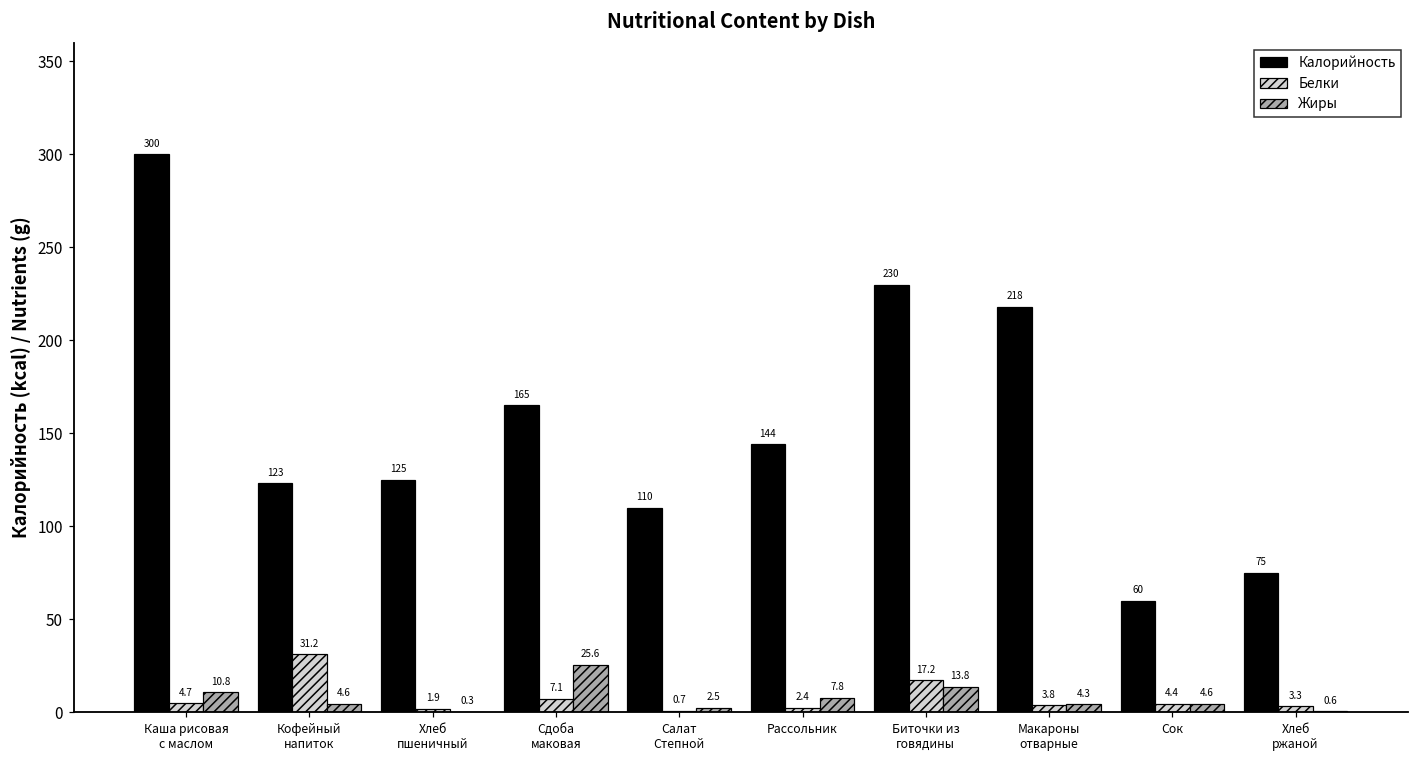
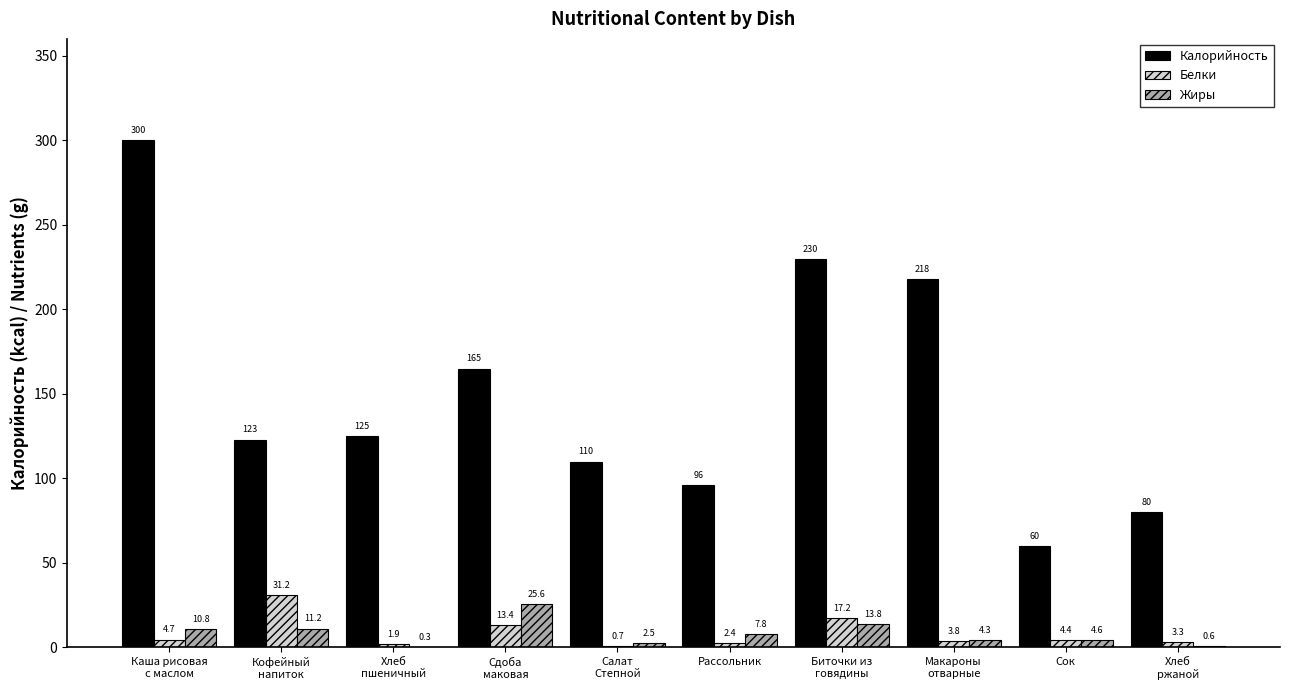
  {
    "Калорийность": {
      "Каша рисовая с маслом": 300,
      "Кофейный напиток": 123,
      "Хлеб пшеничный": 125,
      "Сдоба маковая": 165,
      "Салат Степной": 110,
-     "Рассольник": 144,
+     "Рассольник": 96,
      "Биточки из говядины": 230,
      "Макароны отварные": 218,
      "Сок": 60,
-     "Хлеб ржаной": 75
+     "Хлеб ржаной": 80
    },
    "Белки": {
      "Каша рисовая с маслом": 4.7,
      "Кофейный напиток": 31.2,
      "Хлеб пшеничный": 1.9,
-     "Сдоба маковая": 7.1,
+     "Сдоба маковая": 13.4,
      "Салат Степной": 0.7,
      "Рассольник": 2.4,
      "Биточки из говядины": 17.2,
      "Макароны отварные": 3.8,
      "Сок": 4.4,
      "Хлеб ржаной": 3.3
    },
    "Жиры": {
      "Каша рисовая с маслом": 10.8,
-     "Кофейный напиток": 4.6,
+     "Кофейный напиток": 11.2,
      "Хлеб пшеничный": 0.3,
      "Сдоба маковая": 25.6,
      "Салат Степной": 2.5,
      "Рассольник": 7.8,
      "Биточки из говядины": 13.8,
      "Макароны отварные": 4.3,
      "Сок": 4.6,
      "Хлеб ржаной": 0.6
    }
  }
